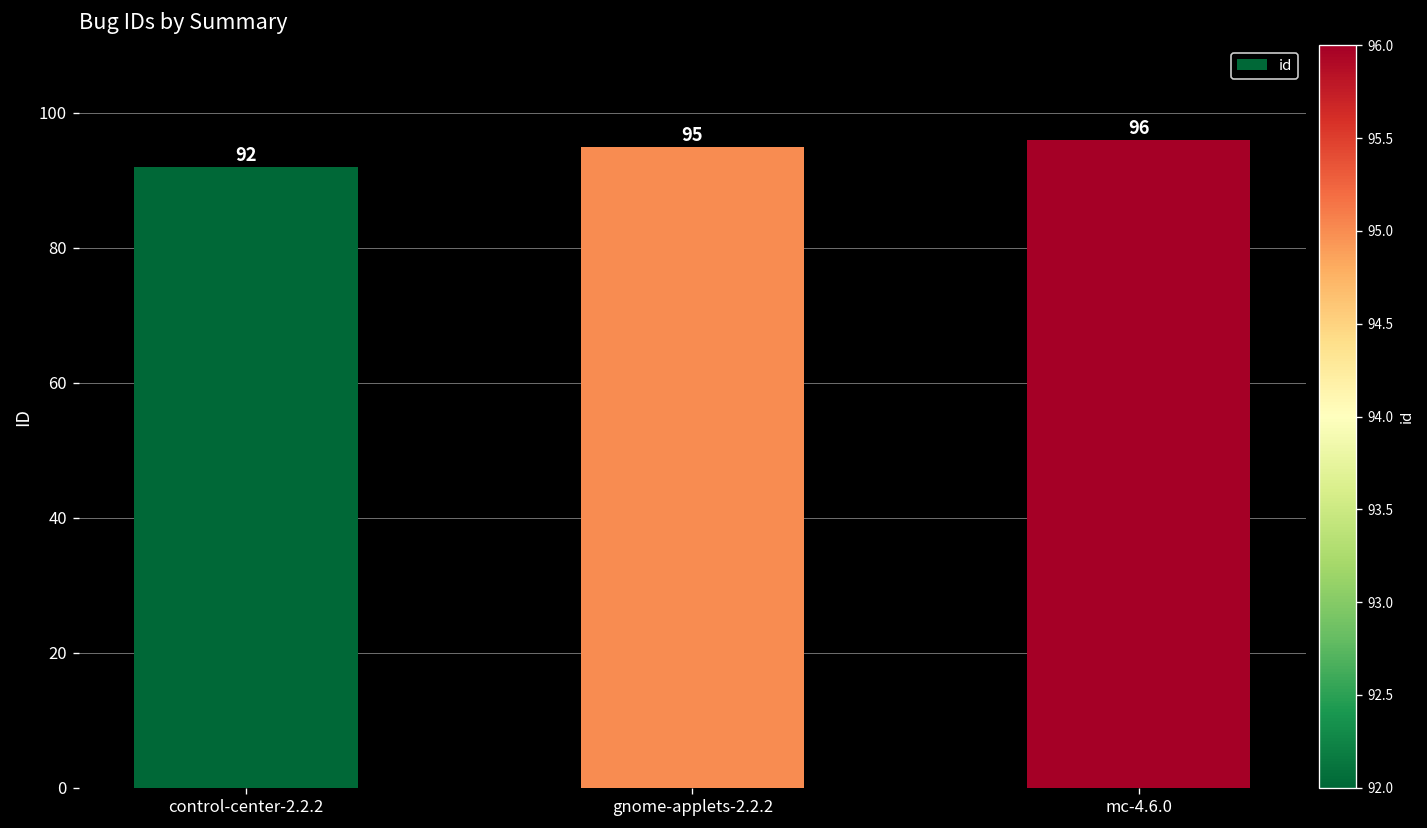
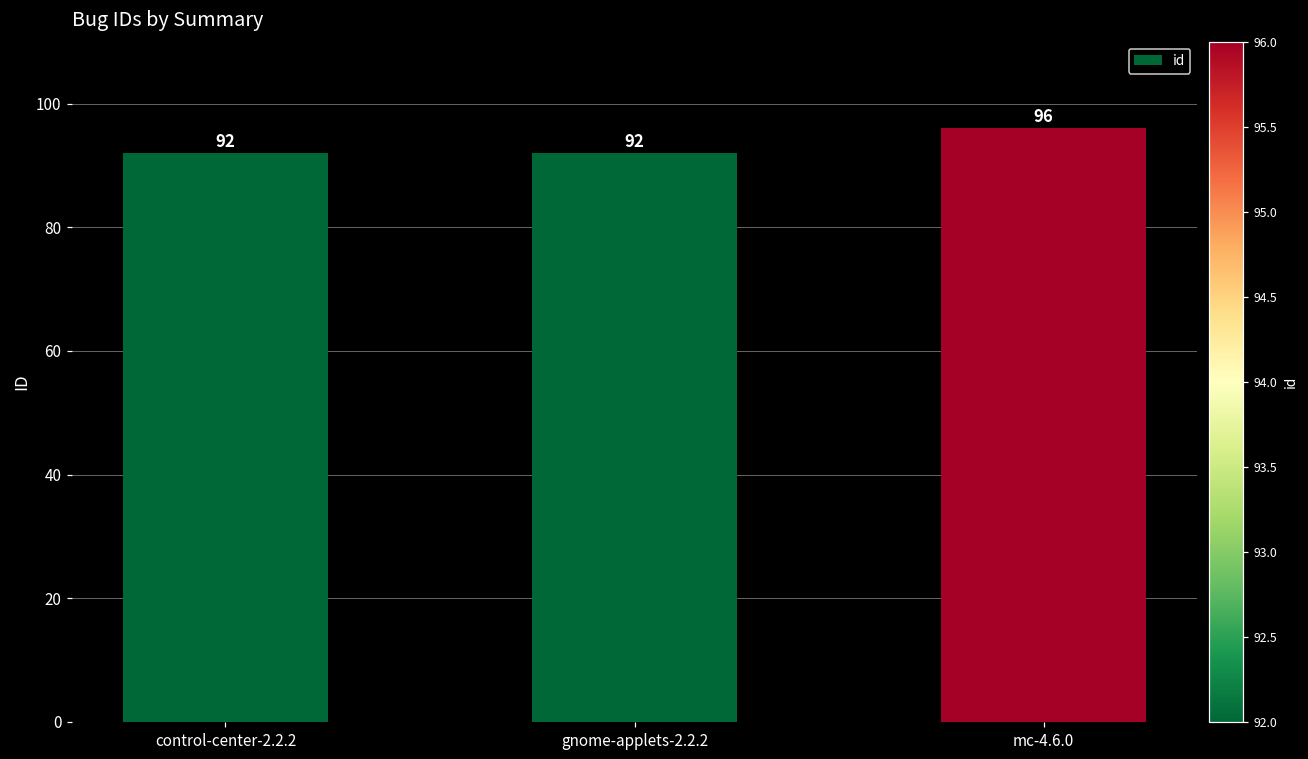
  {
    "control-center-2.2.2": 92,
-   "gnome-applets-2.2.2": 95,
+   "gnome-applets-2.2.2": 92,
    "mc-4.6.0": 96
  }
